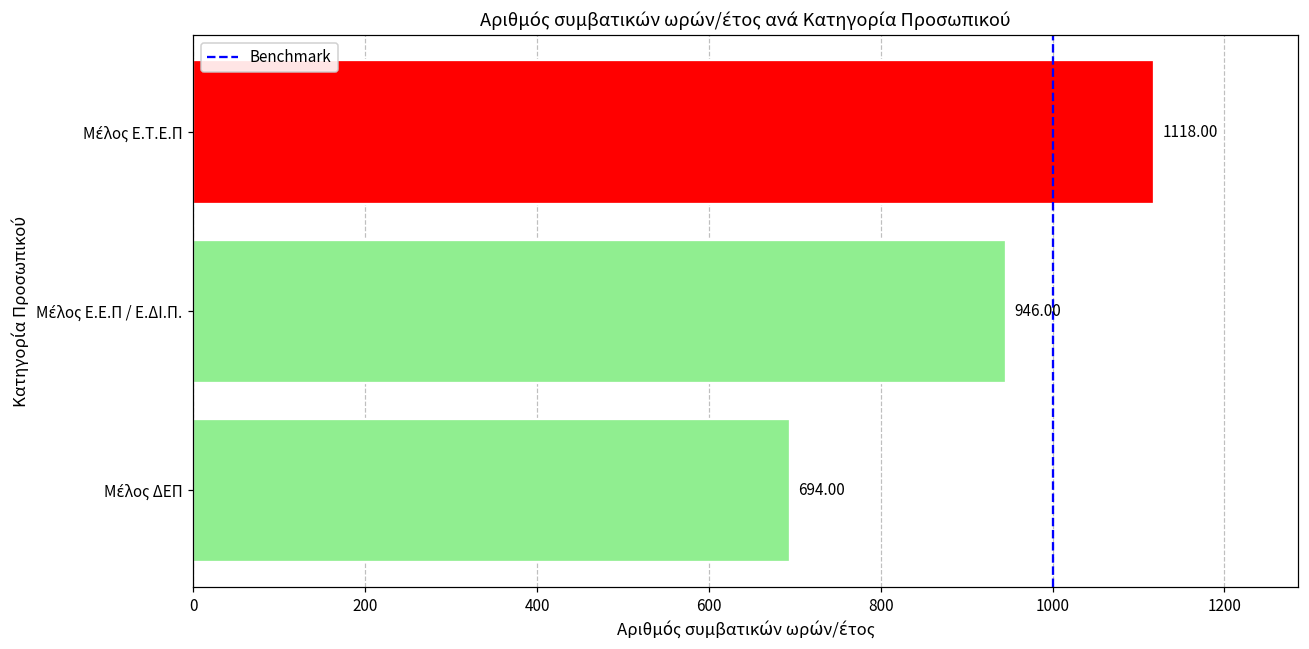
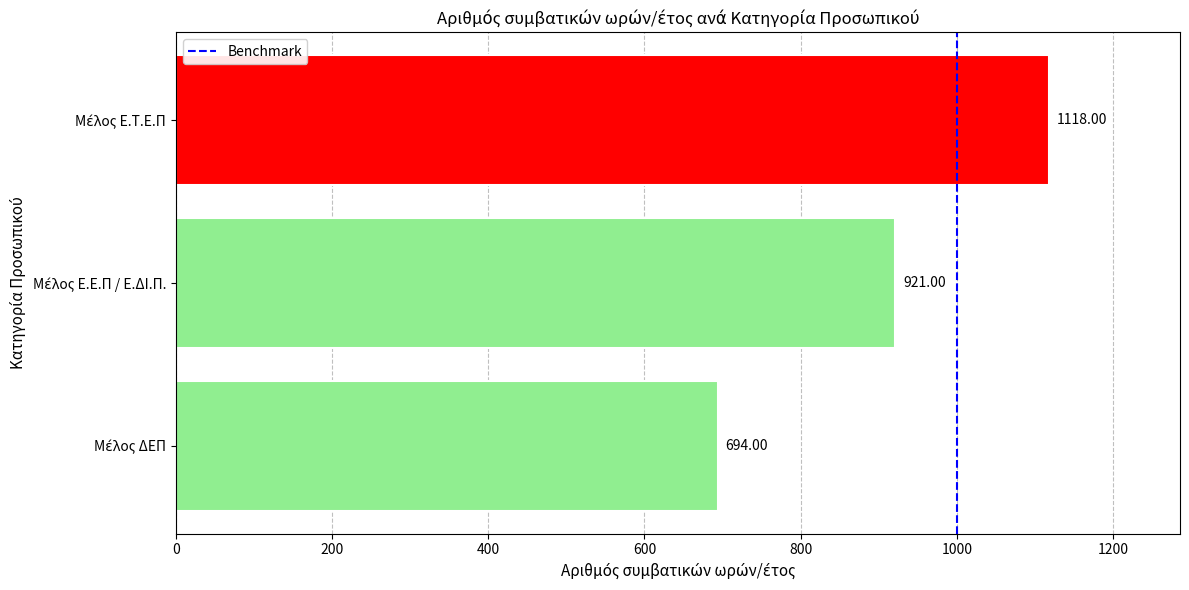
  {
    "Μέλος Ε.Τ.Ε.Π": 1118.00,
-   "Μέλος Ε.Ε.Π / Ε.ΔΙ.Π.": 946.00,
+   "Μέλος Ε.Ε.Π / Ε.ΔΙ.Π.": 921.00,
    "Μέλος ΔΕΠ": 694.00
  }
